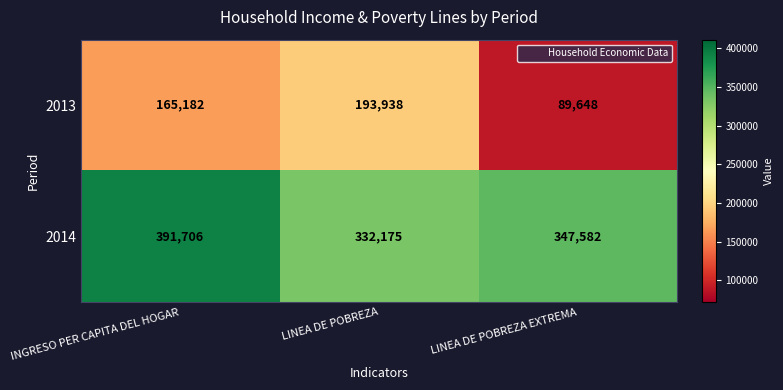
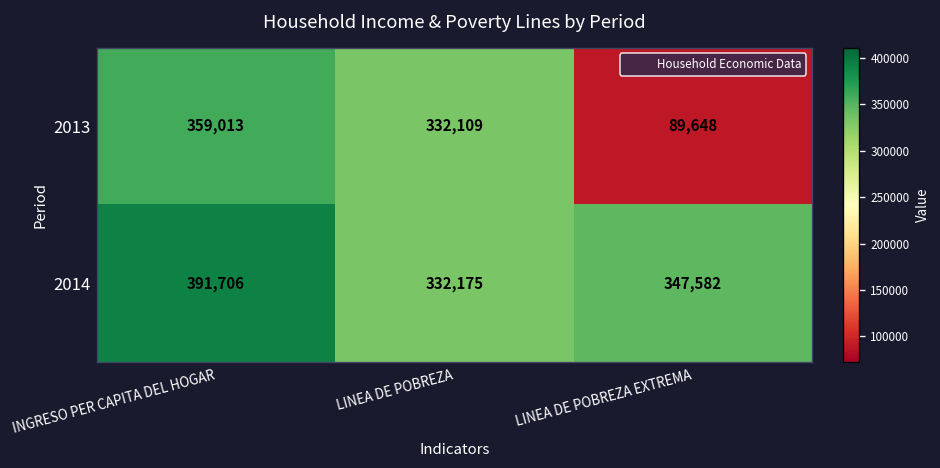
  {
    "2013": {
-     "INGRESO PER CAPITA DEL HOGAR": "165,182",
-     "LINEA DE POBREZA": "193,938",
+     "INGRESO PER CAPITA DEL HOGAR": "359,013",
+     "LINEA DE POBREZA": "332,109",
      "LINEA DE POBREZA EXTREMA": "89,648"
    },
    "2014": {
      "INGRESO PER CAPITA DEL HOGAR": "391,706",
      "LINEA DE POBREZA": "332,175",
      "LINEA DE POBREZA EXTREMA": "347,582"
    }
  }
